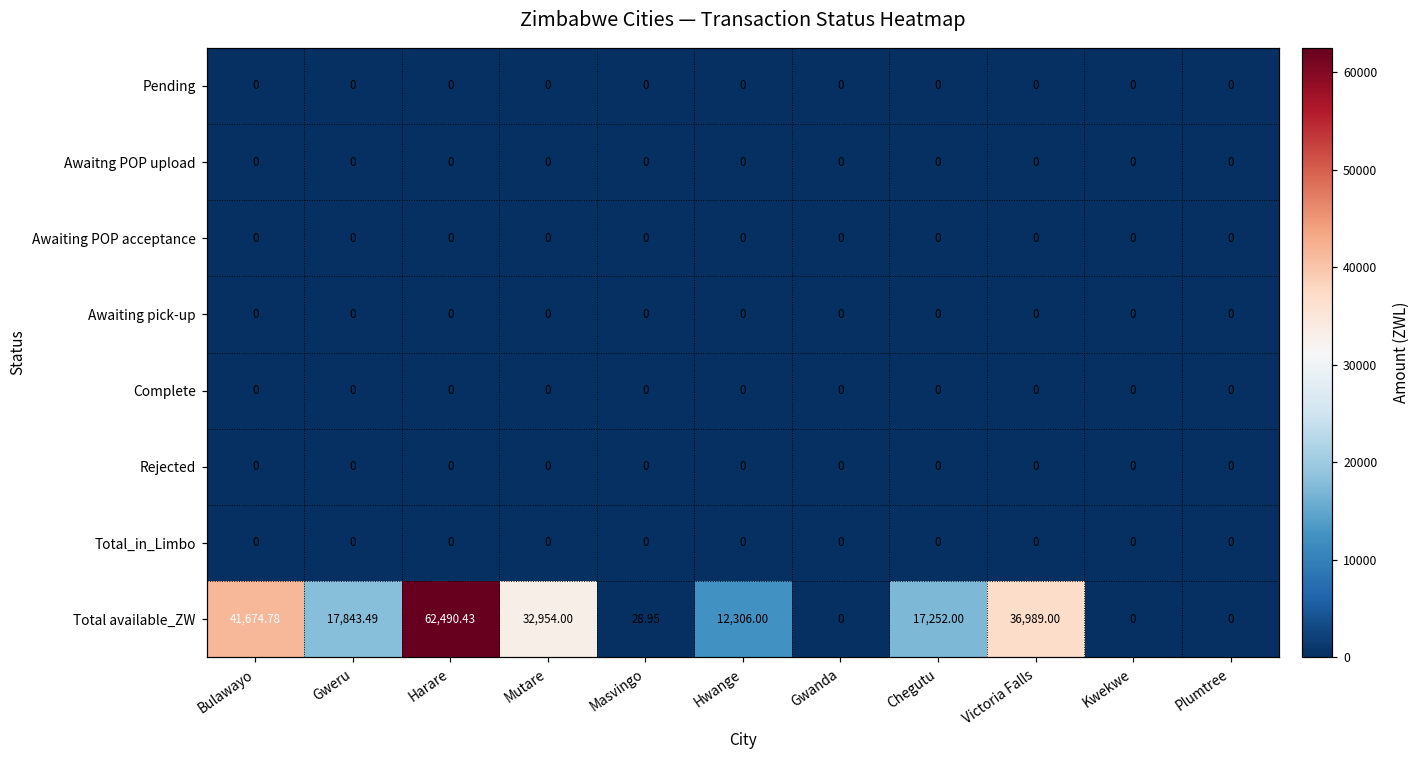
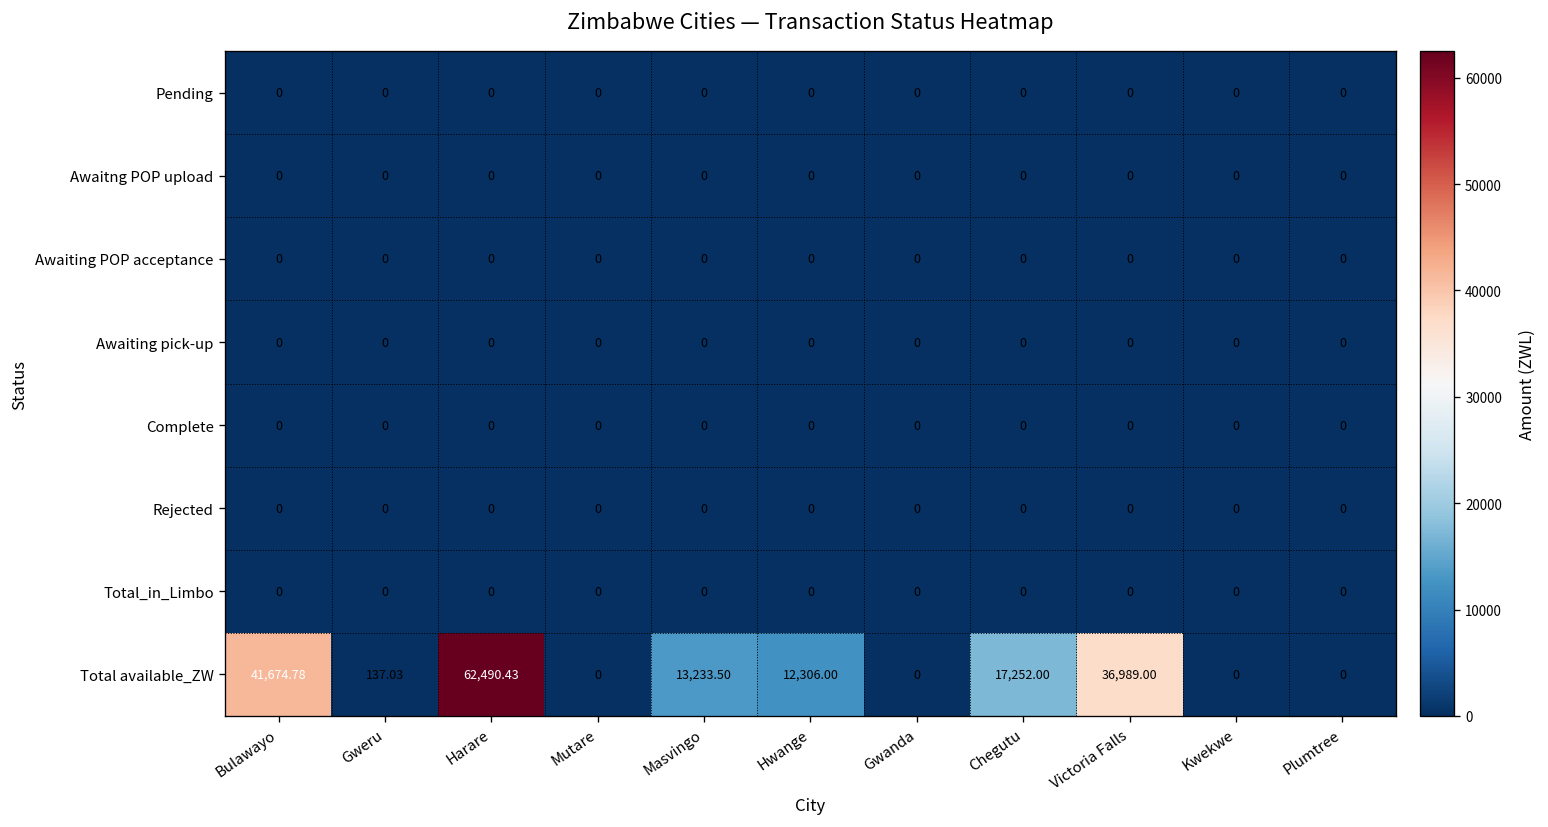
  {
    "Pending": {
      "Bulawayo": "0",
      "Gweru": "0",
      "Harare": "0",
      "Mutare": "0",
      "Masvingo": "0",
      "Hwange": "0",
      "Gwanda": "0",
      "Chegutu": "0",
      "Victoria Falls": "0",
      "Kwekwe": "0",
      "Plumtree": "0"
    },
    "Awaitng POP upload": {
      "Bulawayo": "0",
      "Gweru": "0",
      "Harare": "0",
      "Mutare": "0",
      "Masvingo": "0",
      "Hwange": "0",
      "Gwanda": "0",
      "Chegutu": "0",
      "Victoria Falls": "0",
      "Kwekwe": "0",
      "Plumtree": "0"
    },
    "Awaiting POP acceptance": {
      "Bulawayo": "0",
      "Gweru": "0",
      "Harare": "0",
      "Mutare": "0",
      "Masvingo": "0",
      "Hwange": "0",
      "Gwanda": "0",
      "Chegutu": "0",
      "Victoria Falls": "0",
      "Kwekwe": "0",
      "Plumtree": "0"
    },
    "Awaiting pick-up": {
      "Bulawayo": "0",
      "Gweru": "0",
      "Harare": "0",
      "Mutare": "0",
      "Masvingo": "0",
      "Hwange": "0",
      "Gwanda": "0",
      "Chegutu": "0",
      "Victoria Falls": "0",
      "Kwekwe": "0",
      "Plumtree": "0"
    },
    "Complete": {
      "Bulawayo": "0",
      "Gweru": "0",
      "Harare": "0",
      "Mutare": "0",
      "Masvingo": "0",
      "Hwange": "0",
      "Gwanda": "0",
      "Chegutu": "0",
      "Victoria Falls": "0",
      "Kwekwe": "0",
      "Plumtree": "0"
    },
    "Rejected": {
      "Bulawayo": "0",
      "Gweru": "0",
      "Harare": "0",
      "Mutare": "0",
      "Masvingo": "0",
      "Hwange": "0",
      "Gwanda": "0",
      "Chegutu": "0",
      "Victoria Falls": "0",
      "Kwekwe": "0",
      "Plumtree": "0"
    },
    "Total_in_Limbo": {
      "Bulawayo": "0",
      "Gweru": "0",
      "Harare": "0",
      "Mutare": "0",
      "Masvingo": "0",
      "Hwange": "0",
      "Gwanda": "0",
      "Chegutu": "0",
      "Victoria Falls": "0",
      "Kwekwe": "0",
      "Plumtree": "0"
    },
    "Total available_ZW": {
      "Bulawayo": "41,674.78",
-     "Gweru": "17,843.49",
+     "Gweru": "137.03",
      "Harare": "62,490.43",
-     "Mutare": "32,954.00",
-     "Masvingo": "28.95",
+     "Mutare": "0",
+     "Masvingo": "13,233.50",
      "Hwange": "12,306.00",
      "Gwanda": "0",
      "Chegutu": "17,252.00",
      "Victoria Falls": "36,989.00",
      "Kwekwe": "0",
      "Plumtree": "0"
    }
  }
